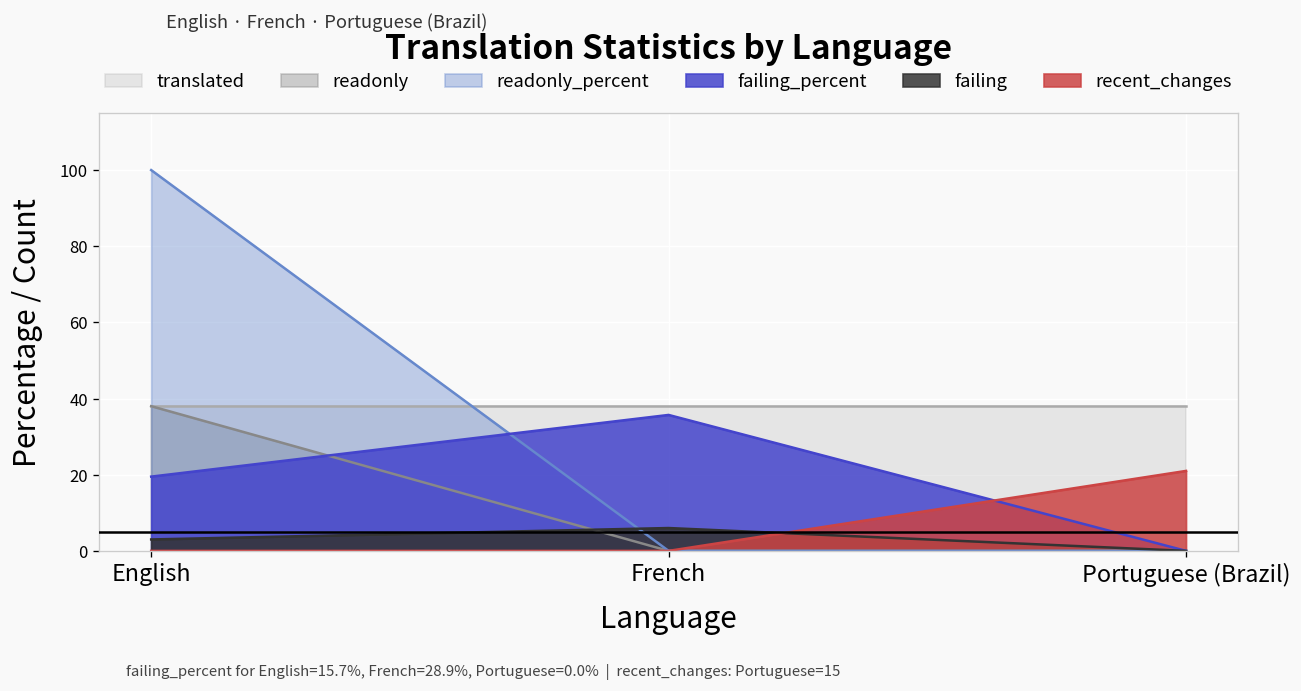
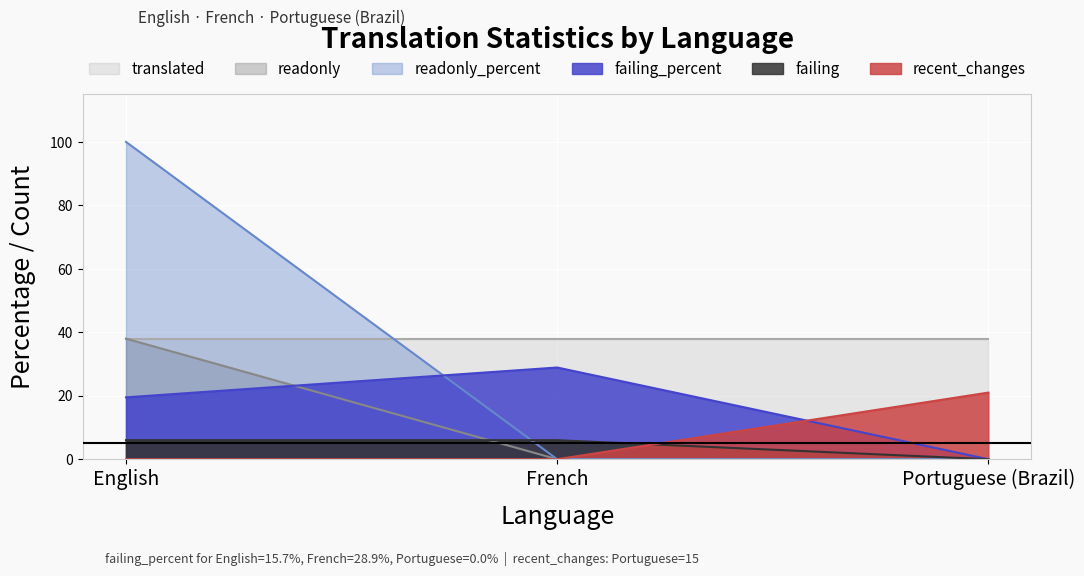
  {
    "failing_percent": {
      "English": 20,
-     "French": 36
+     "French": 29
    },
    "failing": {
-     "English": 3,
+     "English": 6,
      "French": 6
    },
    "recent_changes": {
      "English": 0,
      "Portuguese (Brazil)": 21
    }
  }
